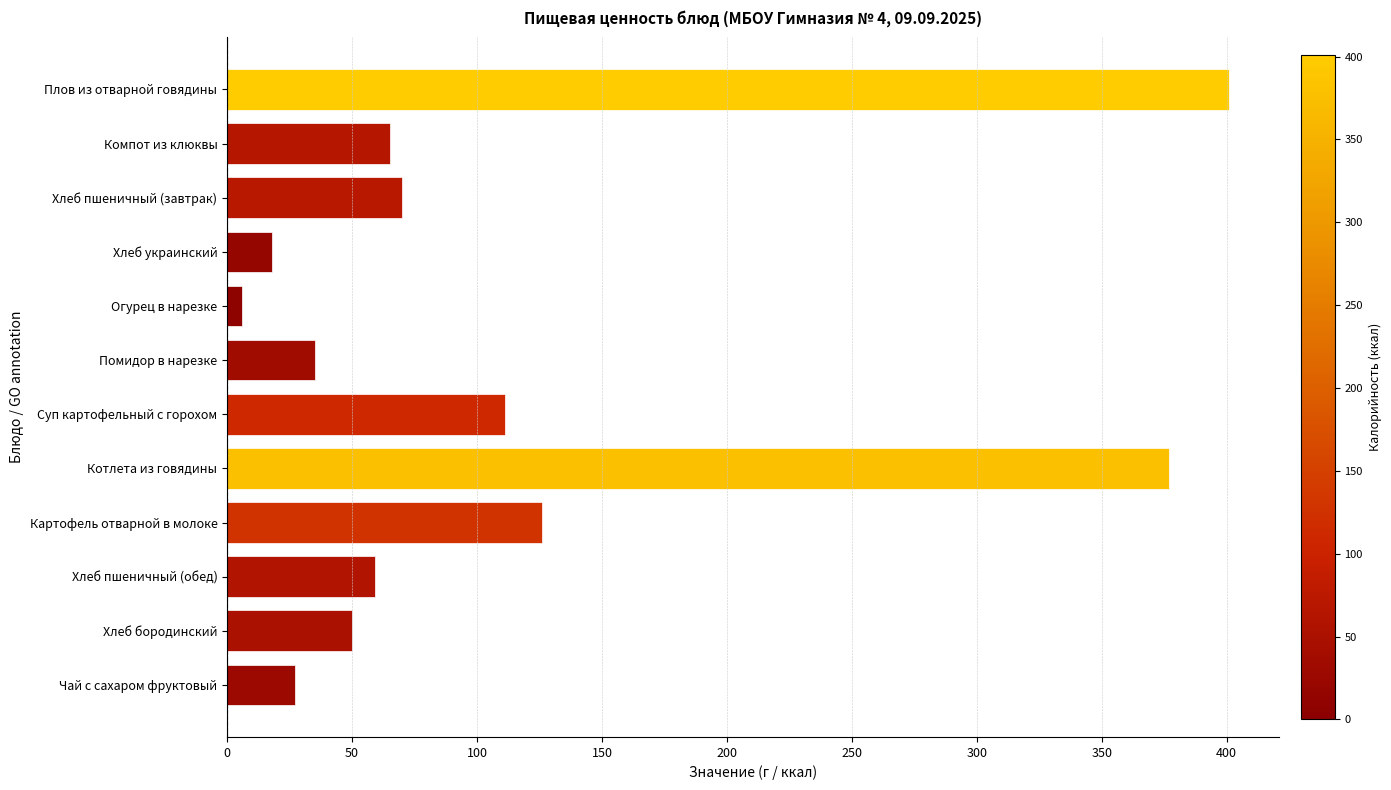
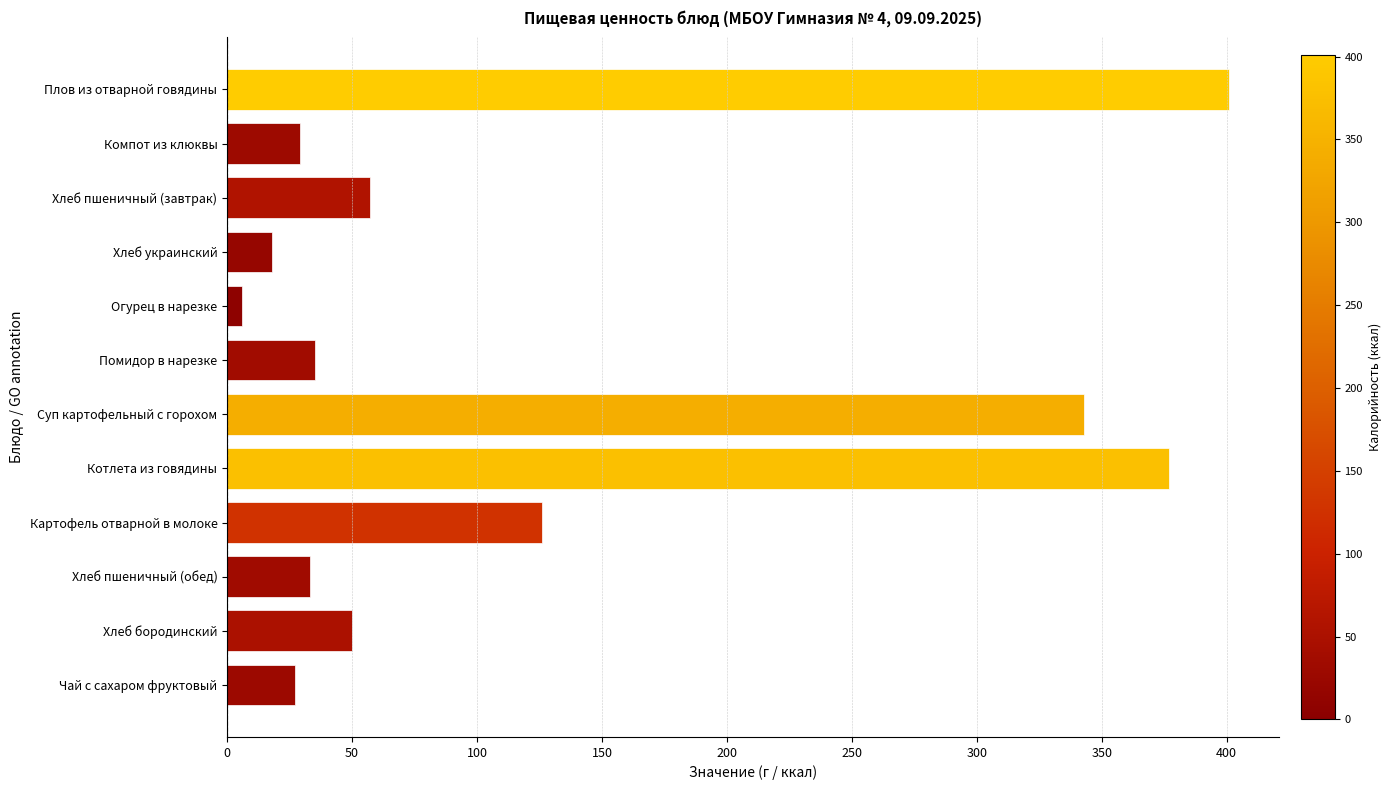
  {
    "Плов из отварной говядины": 401,
-   "Компот из клюквы": 65,
-   "Хлеб пшеничный (завтрак)": 70,
+   "Компот из клюквы": 29,
+   "Хлеб пшеничный (завтрак)": 57,
    "Хлеб украинский": 18,
    "Огурец в нарезке": 6,
    "Помидор в нарезке": 35,
-   "Суп картофельный с горохом": 111,
+   "Суп картофельный с горохом": 343,
    "Котлета из говядины": 377,
    "Картофель отварной в молоке": 126,
-   "Хлеб пшеничный (обед)": 59,
+   "Хлеб пшеничный (обед)": 33,
    "Хлеб бородинский": 50,
    "Чай с сахаром фруктовый": 27
  }
